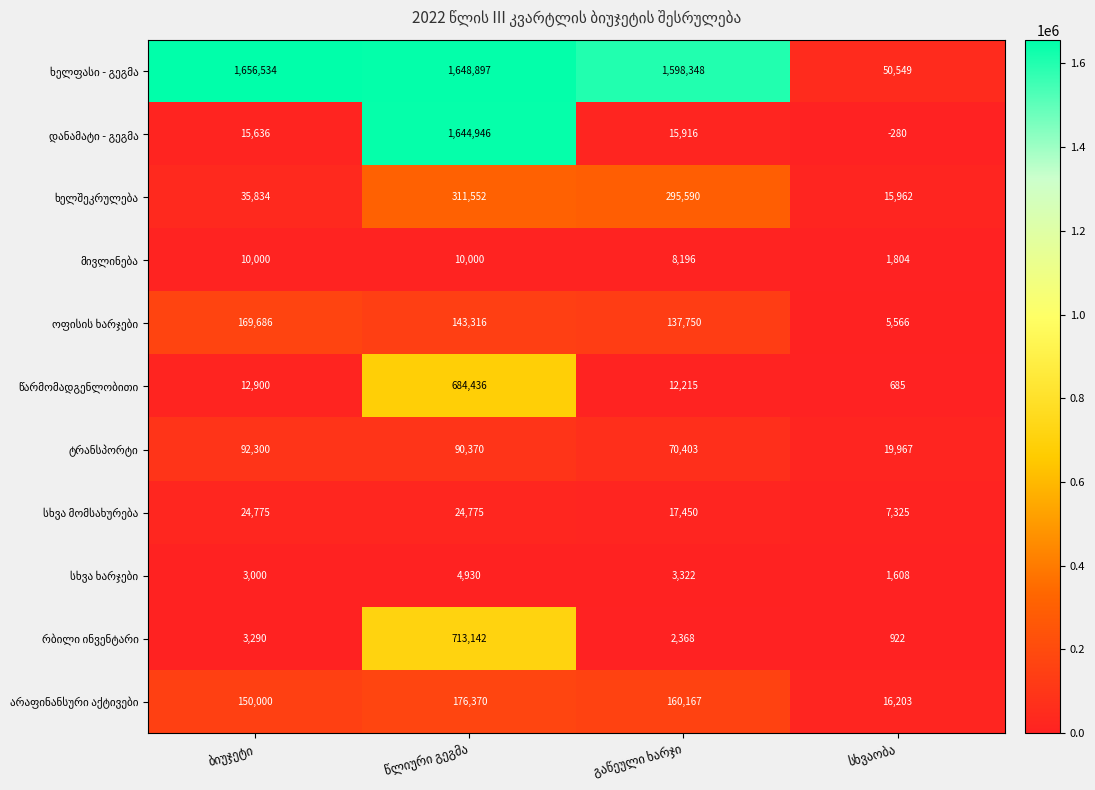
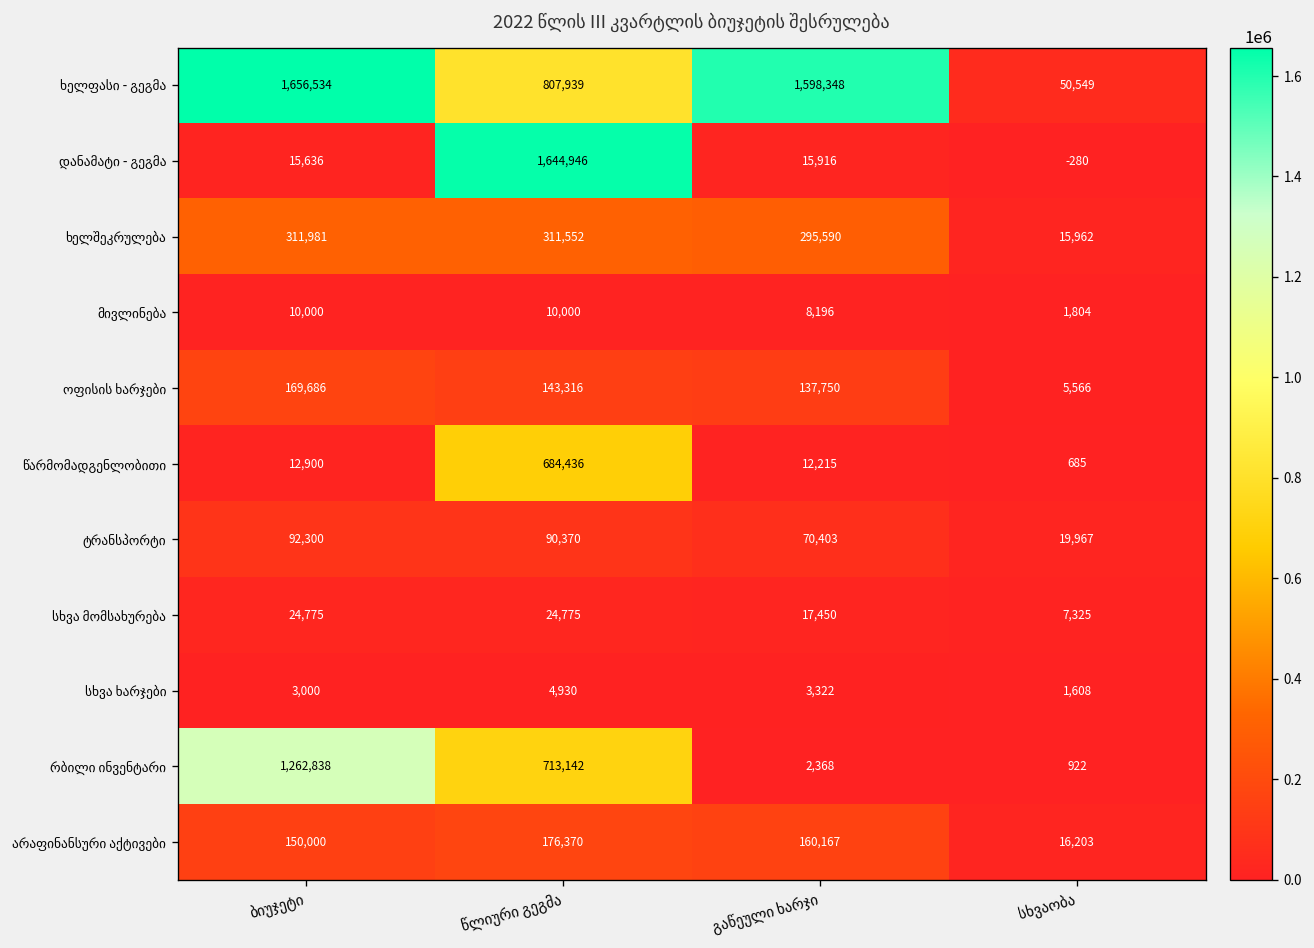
  {
    "ხელფასი - გეგმა": {
      "ბიუჯეტი": "1,656,534",
-     "წლიური გეგმა": "1,648,897",
+     "წლიური გეგმა": "807,939",
      "გაწეული ხარჯი": "1,598,348",
      "სხვაობა": "50,549"
    },
    "დანამატი - გეგმა": {
      "ბიუჯეტი": "15,636",
      "წლიური გეგმა": "1,644,946",
      "გაწეული ხარჯი": "15,916",
      "სხვაობა": "-280"
    },
    "ხელშეკრულება": {
-     "ბიუჯეტი": "35,834",
+     "ბიუჯეტი": "311,981",
      "წლიური გეგმა": "311,552",
      "გაწეული ხარჯი": "295,590",
      "სხვაობა": "15,962"
    },
    "მივლინება": {
      "ბიუჯეტი": "10,000",
      "წლიური გეგმა": "10,000",
      "გაწეული ხარჯი": "8,196",
      "სხვაობა": "1,804"
    },
    "ოფისის ხარჯები": {
      "ბიუჯეტი": "169,686",
      "წლიური გეგმა": "143,316",
      "გაწეული ხარჯი": "137,750",
      "სხვაობა": "5,566"
    },
    "წარმომადგენლობითი": {
      "ბიუჯეტი": "12,900",
      "წლიური გეგმა": "684,436",
      "გაწეული ხარჯი": "12,215",
      "სხვაობა": "685"
    },
    "ტრანსპორტი": {
      "ბიუჯეტი": "92,300",
      "წლიური გეგმა": "90,370",
      "გაწეული ხარჯი": "70,403",
      "სხვაობა": "19,967"
    },
    "სხვა მომსახურება": {
      "ბიუჯეტი": "24,775",
      "წლიური გეგმა": "24,775",
      "გაწეული ხარჯი": "17,450",
      "სხვაობა": "7,325"
    },
    "სხვა ხარჯები": {
      "ბიუჯეტი": "3,000",
      "წლიური გეგმა": "4,930",
      "გაწეული ხარჯი": "3,322",
      "სხვაობა": "1,608"
    },
    "რბილი ინვენტარი": {
-     "ბიუჯეტი": "3,290",
+     "ბიუჯეტი": "1,262,838",
      "წლიური გეგმა": "713,142",
      "გაწეული ხარჯი": "2,368",
      "სხვაობა": "922"
    },
    "არაფინანსური აქტივები": {
      "ბიუჯეტი": "150,000",
      "წლიური გეგმა": "176,370",
      "გაწეული ხარჯი": "160,167",
      "სხვაობა": "16,203"
    }
  }
